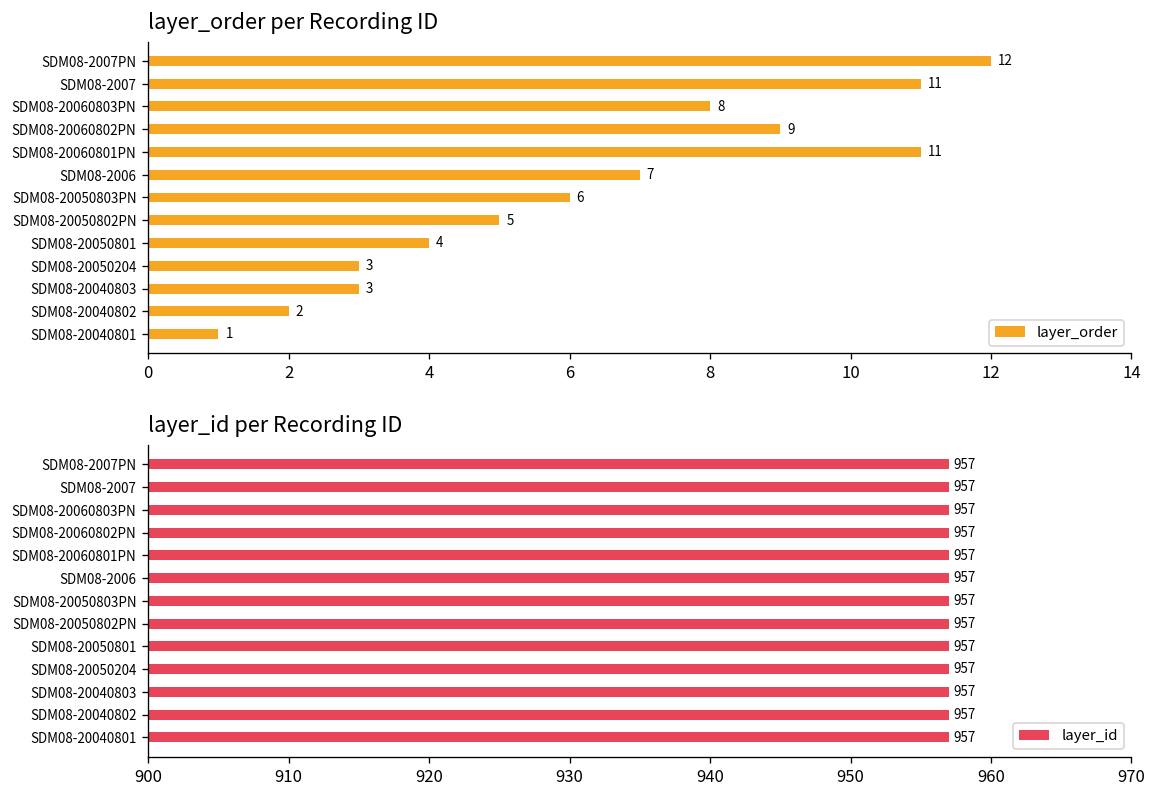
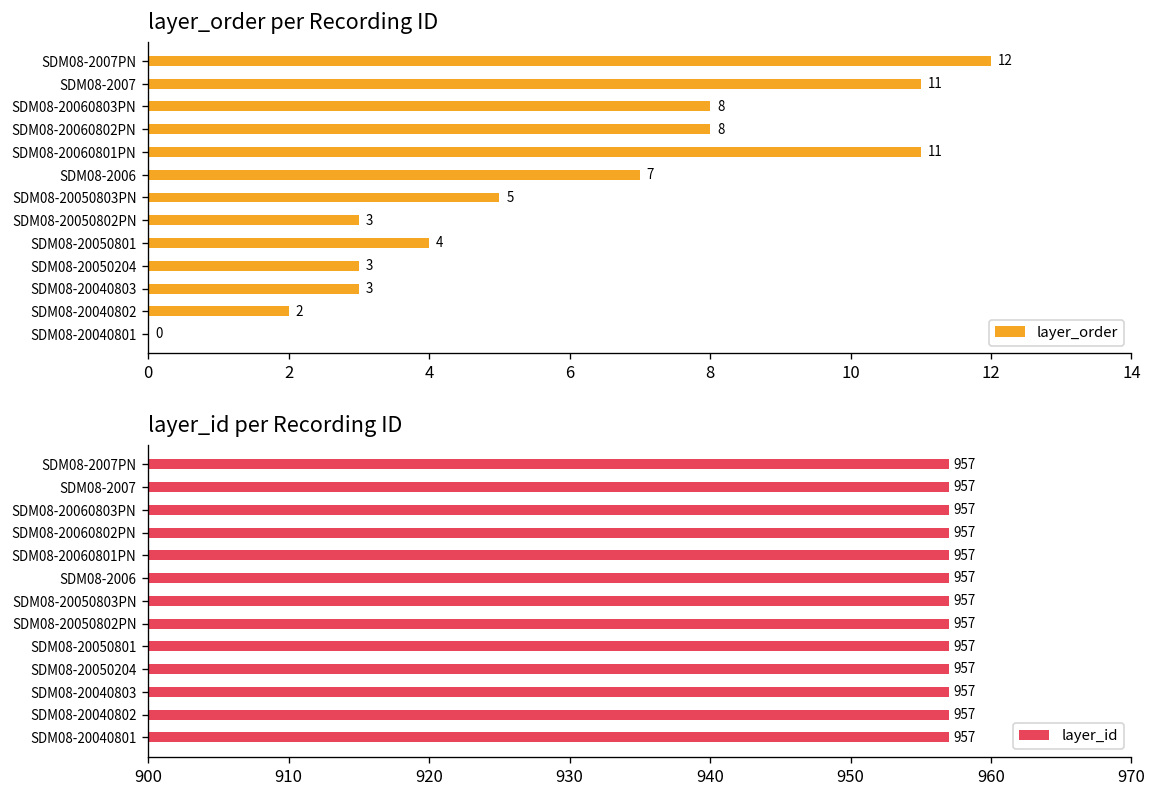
  {
    "layer_order per Recording ID": {
      "SDM08-2007PN": 12,
      "SDM08-2007": 11,
      "SDM08-20060803PN": 8,
-     "SDM08-20060802PN": 9,
+     "SDM08-20060802PN": 8,
      "SDM08-20060801PN": 11,
      "SDM08-2006": 7,
-     "SDM08-20050803PN": 6,
-     "SDM08-20050802PN": 5,
+     "SDM08-20050803PN": 5,
+     "SDM08-20050802PN": 3,
      "SDM08-20050801": 4,
      "SDM08-20050204": 3,
      "SDM08-20040803": 3,
      "SDM08-20040802": 2,
-     "SDM08-20040801": 1
+     "SDM08-20040801": 0
    },
    "layer_id per Recording ID": {
      "SDM08-2007PN": 957,
      "SDM08-2007": 957,
      "SDM08-20060803PN": 957,
      "SDM08-20060802PN": 957,
      "SDM08-20060801PN": 957,
      "SDM08-2006": 957,
      "SDM08-20050803PN": 957,
      "SDM08-20050802PN": 957,
      "SDM08-20050801": 957,
      "SDM08-20050204": 957,
      "SDM08-20040803": 957,
      "SDM08-20040802": 957,
      "SDM08-20040801": 957
    }
  }
